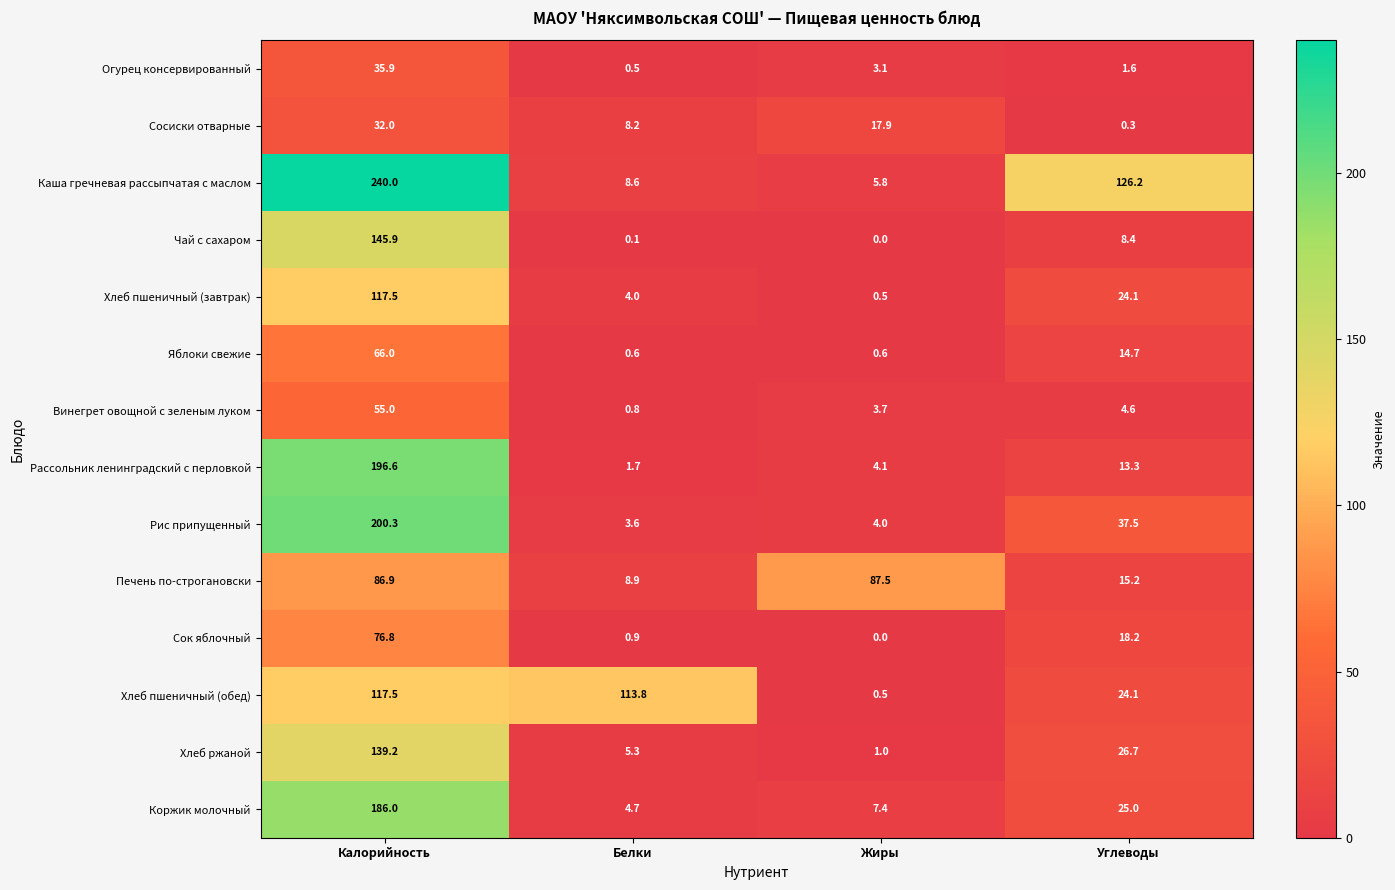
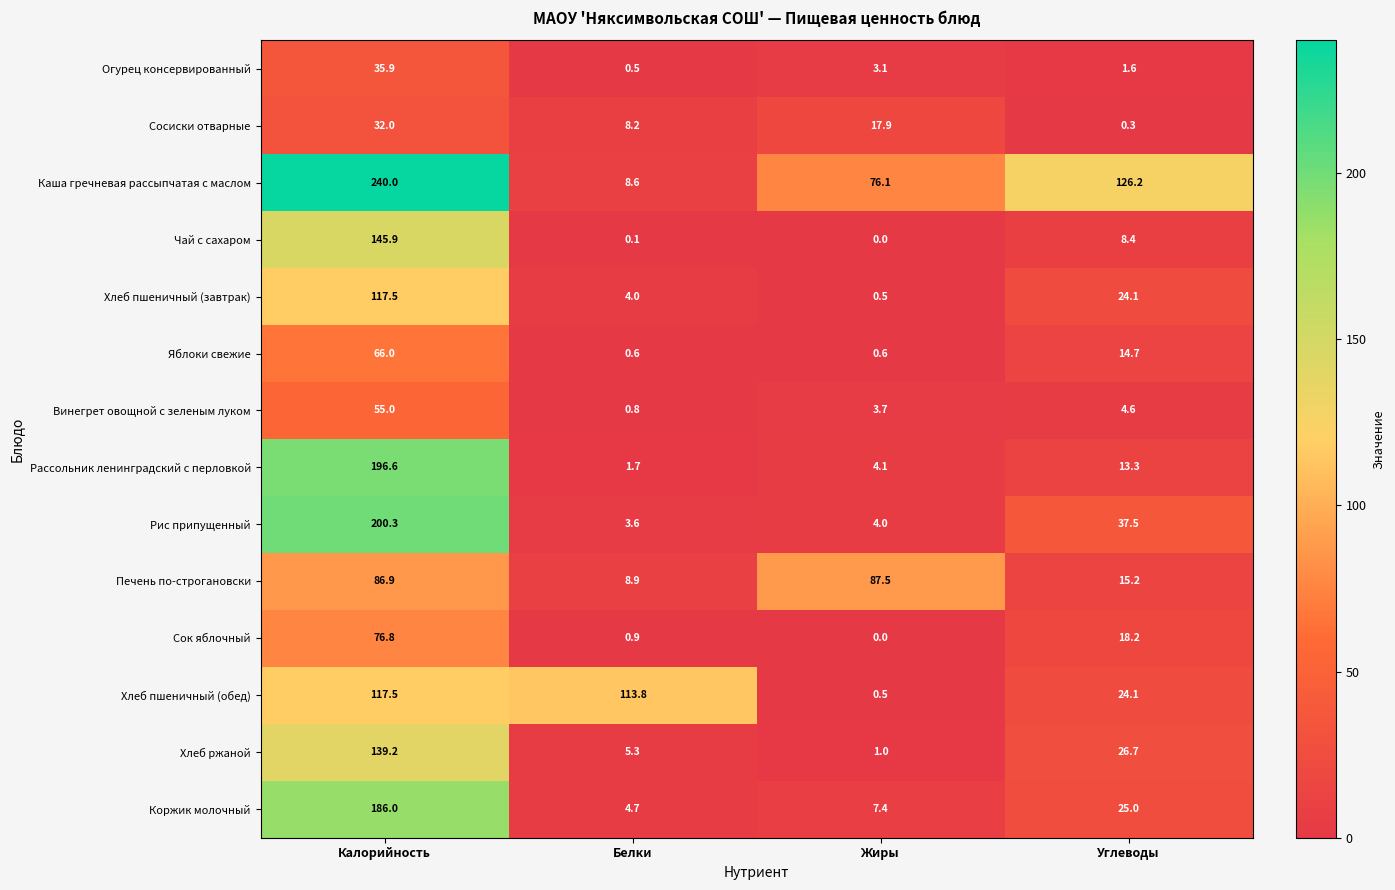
  {
    "Огурец консервированный": {
      "Калорийность": 35.9,
      "Белки": 0.5,
      "Жиры": 3.1,
      "Углеводы": 1.6
    },
    "Сосиски отварные": {
      "Калорийность": 32.0,
      "Белки": 8.2,
      "Жиры": 17.9,
      "Углеводы": 0.3
    },
    "Каша гречневая рассыпчатая с маслом": {
      "Калорийность": 240.0,
      "Белки": 8.6,
-     "Жиры": 5.8,
+     "Жиры": 76.1,
      "Углеводы": 126.2
    },
    "Чай с сахаром": {
      "Калорийность": 145.9,
      "Белки": 0.1,
      "Жиры": 0.0,
      "Углеводы": 8.4
    },
    "Хлеб пшеничный (завтрак)": {
      "Калорийность": 117.5,
      "Белки": 4.0,
      "Жиры": 0.5,
      "Углеводы": 24.1
    },
    "Яблоки свежие": {
      "Калорийность": 66.0,
      "Белки": 0.6,
      "Жиры": 0.6,
      "Углеводы": 14.7
    },
    "Винегрет овощной с зеленым луком": {
      "Калорийность": 55.0,
      "Белки": 0.8,
      "Жиры": 3.7,
      "Углеводы": 4.6
    },
    "Рассольник ленинградский с перловкой": {
      "Калорийность": 196.6,
      "Белки": 1.7,
      "Жиры": 4.1,
      "Углеводы": 13.3
    },
    "Рис припущенный": {
      "Калорийность": 200.3,
      "Белки": 3.6,
      "Жиры": 4.0,
      "Углеводы": 37.5
    },
    "Печень по-строгановски": {
      "Калорийность": 86.9,
      "Белки": 8.9,
      "Жиры": 87.5,
      "Углеводы": 15.2
    },
    "Сок яблочный": {
      "Калорийность": 76.8,
      "Белки": 0.9,
      "Жиры": 0.0,
      "Углеводы": 18.2
    },
    "Хлеб пшеничный (обед)": {
      "Калорийность": 117.5,
      "Белки": 113.8,
      "Жиры": 0.5,
      "Углеводы": 24.1
    },
    "Хлеб ржаной": {
      "Калорийность": 139.2,
      "Белки": 5.3,
      "Жиры": 1.0,
      "Углеводы": 26.7
    },
    "Коржик молочный": {
      "Калорийность": 186.0,
      "Белки": 4.7,
      "Жиры": 7.4,
      "Углеводы": 25.0
    }
  }
